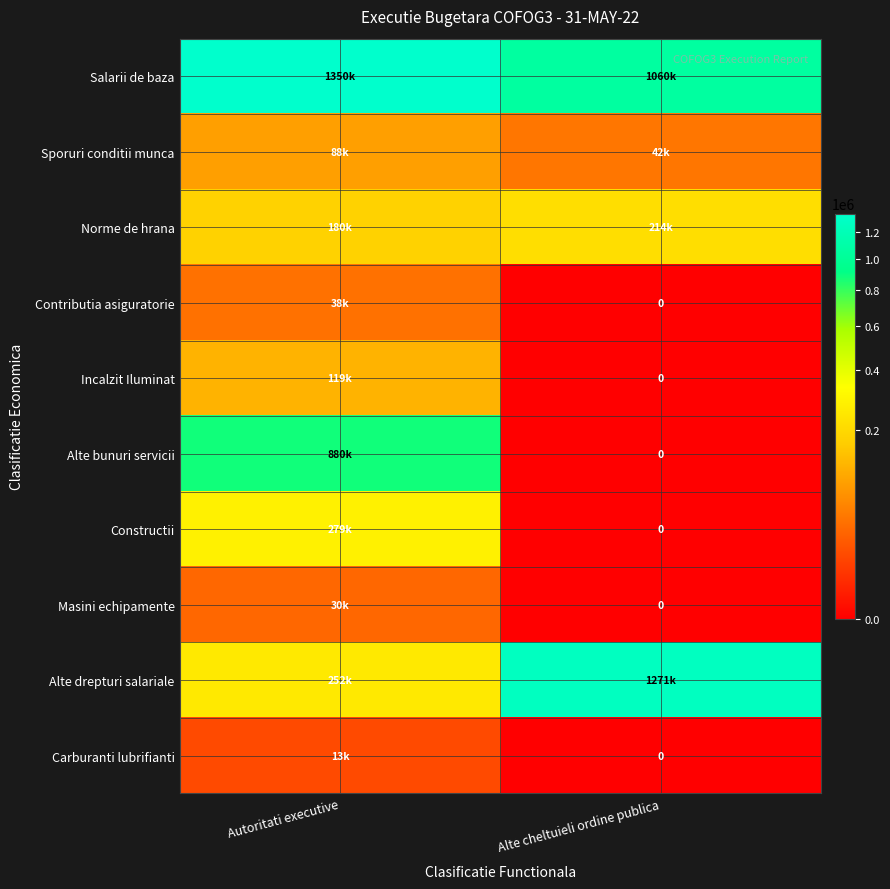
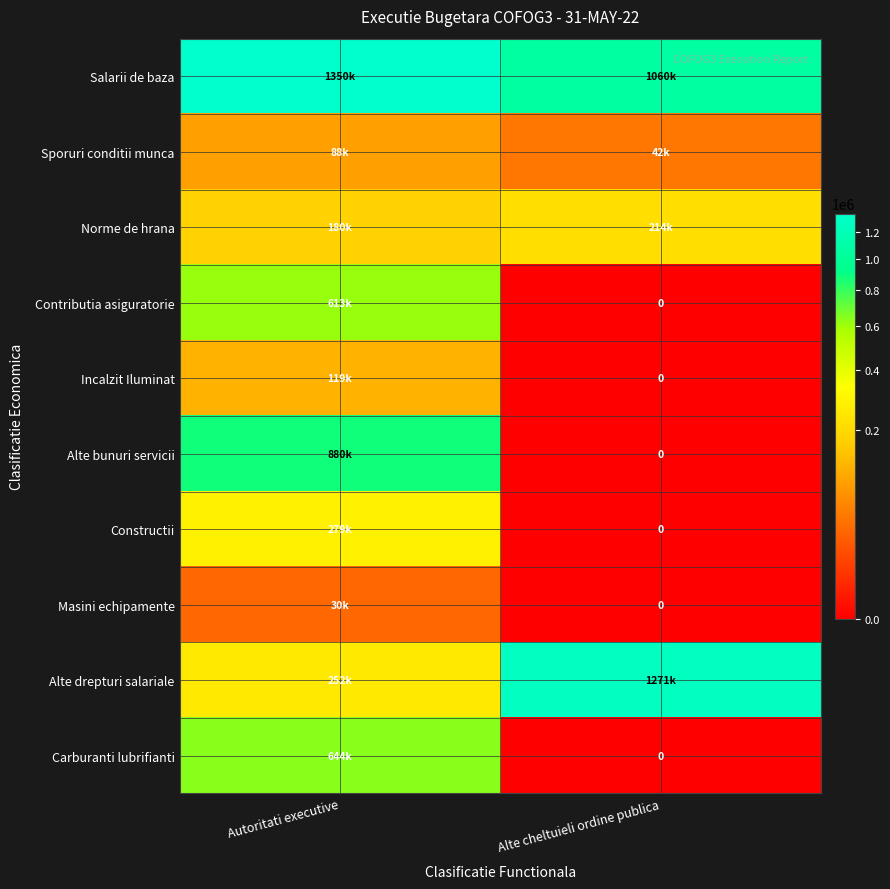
  {
    "Salarii de baza": {
      "Autoritati executive": "1350k"
    },
    "Sporuri conditii munca": {
      "Autoritati executive": "88k",
      "Alte cheltuieli ordine publica": "42k"
    },
    "Norme de hrana": {
      "Autoritati executive": "180k",
      "Alte cheltuieli ordine publica": "214k"
    },
    "Contributia asiguratorie": {
-     "Autoritati executive": "38k",
+     "Autoritati executive": "613k",
      "Alte cheltuieli ordine publica": "0"
    },
    "Incalzit Iluminat": {
      "Autoritati executive": "119k",
      "Alte cheltuieli ordine publica": "0"
    },
    "Alte bunuri servicii": {
      "Autoritati executive": "880k",
      "Alte cheltuieli ordine publica": "0"
    },
    "Constructii": {
      "Autoritati executive": "279k",
      "Alte cheltuieli ordine publica": "0"
    },
    "Masini echipamente": {
      "Autoritati executive": "30k",
      "Alte cheltuieli ordine publica": "0"
    },
    "Alte drepturi salariale": {
      "Autoritati executive": "252k",
      "Alte cheltuieli ordine publica": "1271k"
    },
    "Carburanti lubrifianti": {
-     "Autoritati executive": "13k",
+     "Autoritati executive": "644k",
      "Alte cheltuieli ordine publica": "0"
    }
  }
